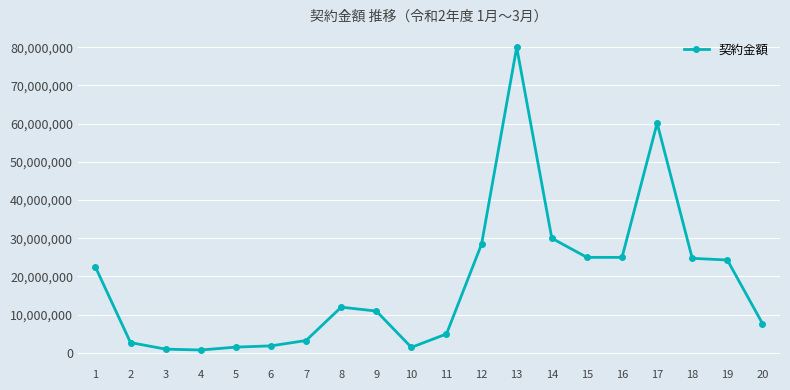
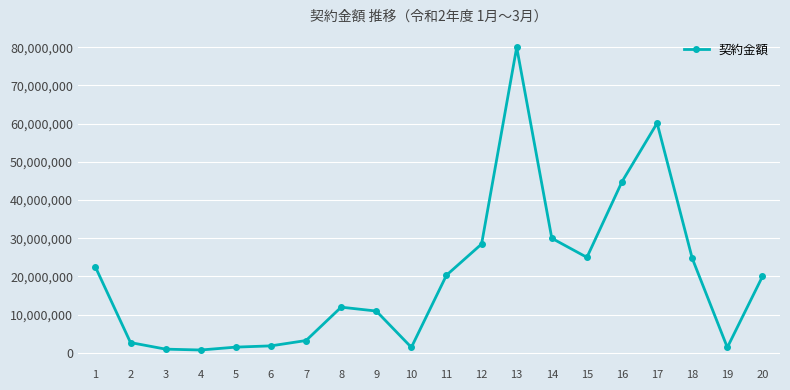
  {
    "1": "22,000,000",
    "2": "3,000,000",
    "3": "1,000,000",
    "4": "1,000,000",
    "5": "2,000,000",
    "6": "2,000,000",
    "7": "3,000,000",
    "8": "12,000,000",
    "9": "11,000,000",
    "10": "1,000,000",
-   "11": "5,000,000",
+   "11": "20,000,000",
    "12": "28,000,000",
    "13": "80,000,000",
    "14": "30,000,000",
    "15": "25,000,000",
-   "16": "25,000,000",
+   "16": "45,000,000",
    "17": "60,000,000",
    "18": "25,000,000",
-   "19": "24,000,000",
-   "20": "8,000,000"
+   "19": "1,000,000",
+   "20": "20,000,000"
  }
